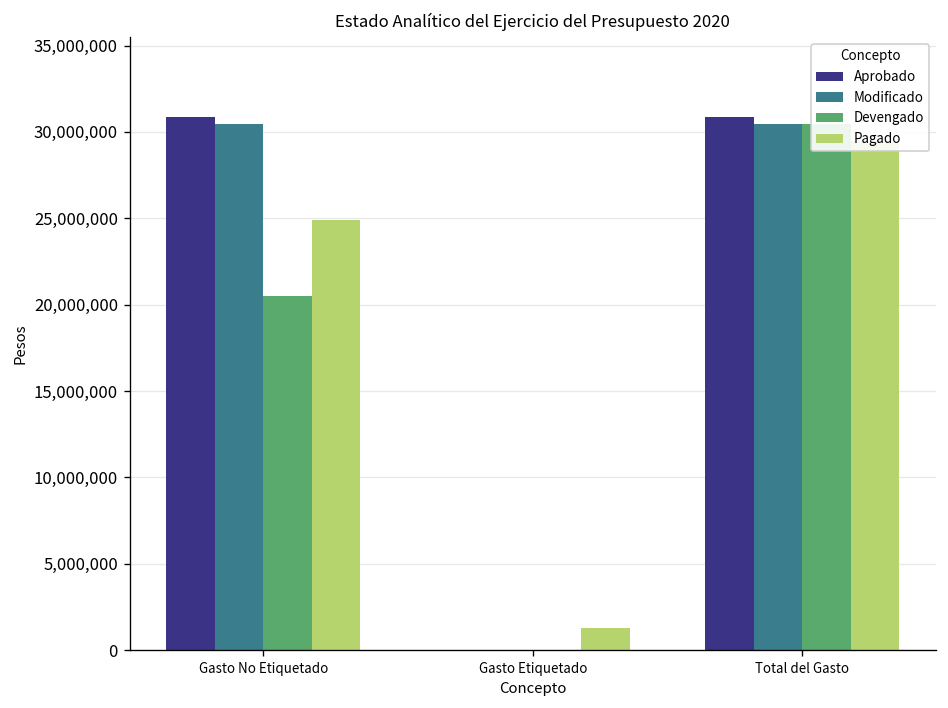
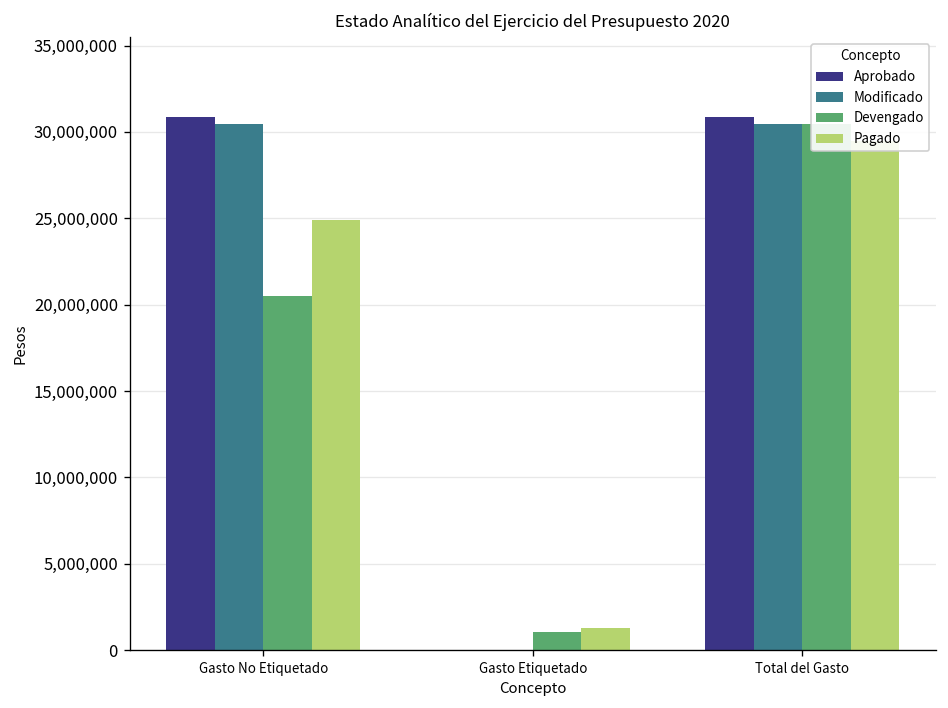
  {
    "Aprobado": {
      "Gasto No Etiquetado": "30,800,000",
      "Gasto Etiquetado": "0",
      "Total del Gasto": "30,800,000"
    },
    "Modificado": {
      "Gasto No Etiquetado": "30,400,000",
      "Gasto Etiquetado": "0",
      "Total del Gasto": "30,400,000"
    },
    "Devengado": {
      "Gasto No Etiquetado": "20,500,000",
-     "Gasto Etiquetado": "0"
+     "Gasto Etiquetado": "1,000,000"
    },
    "Pagado": {
      "Gasto No Etiquetado": "24,900,000",
      "Gasto Etiquetado": "1,300,000"
    }
  }
